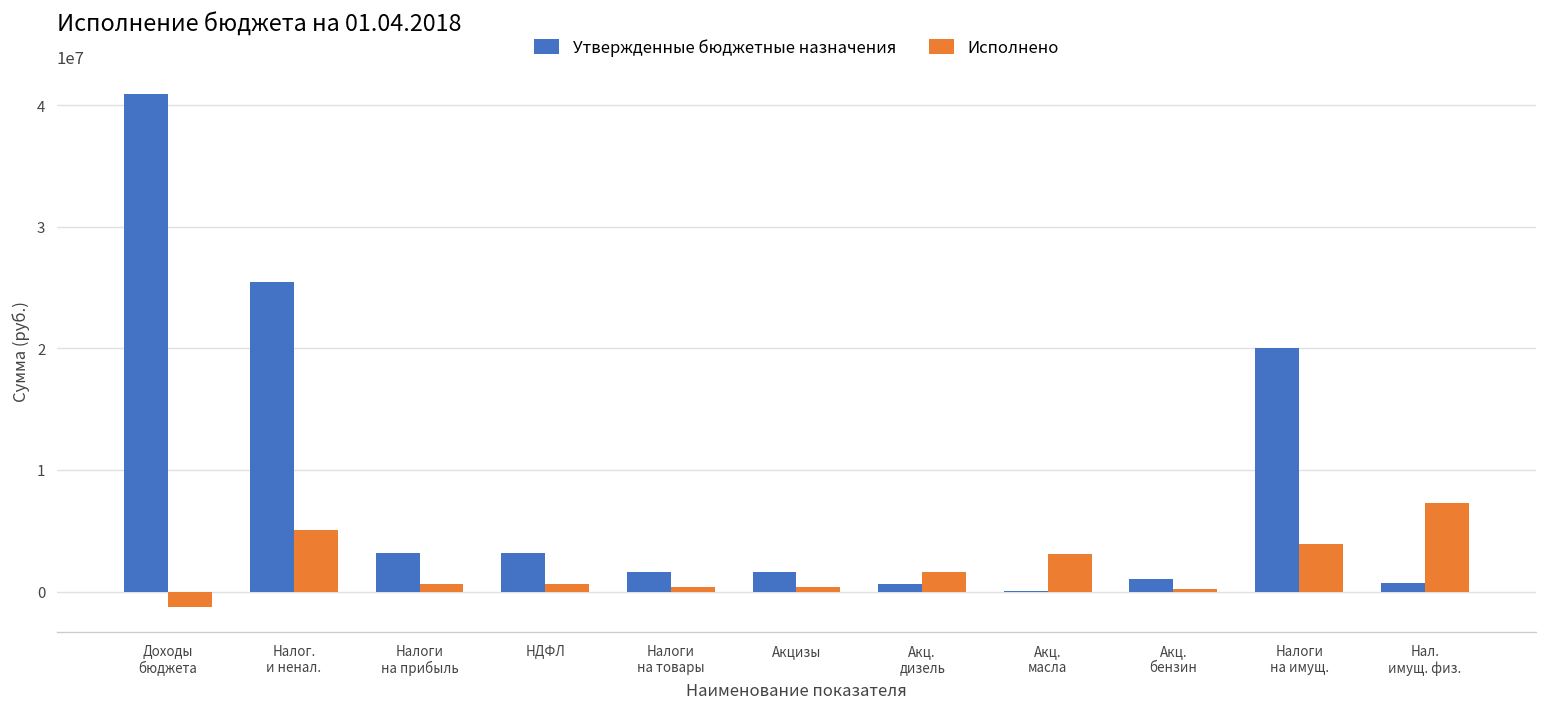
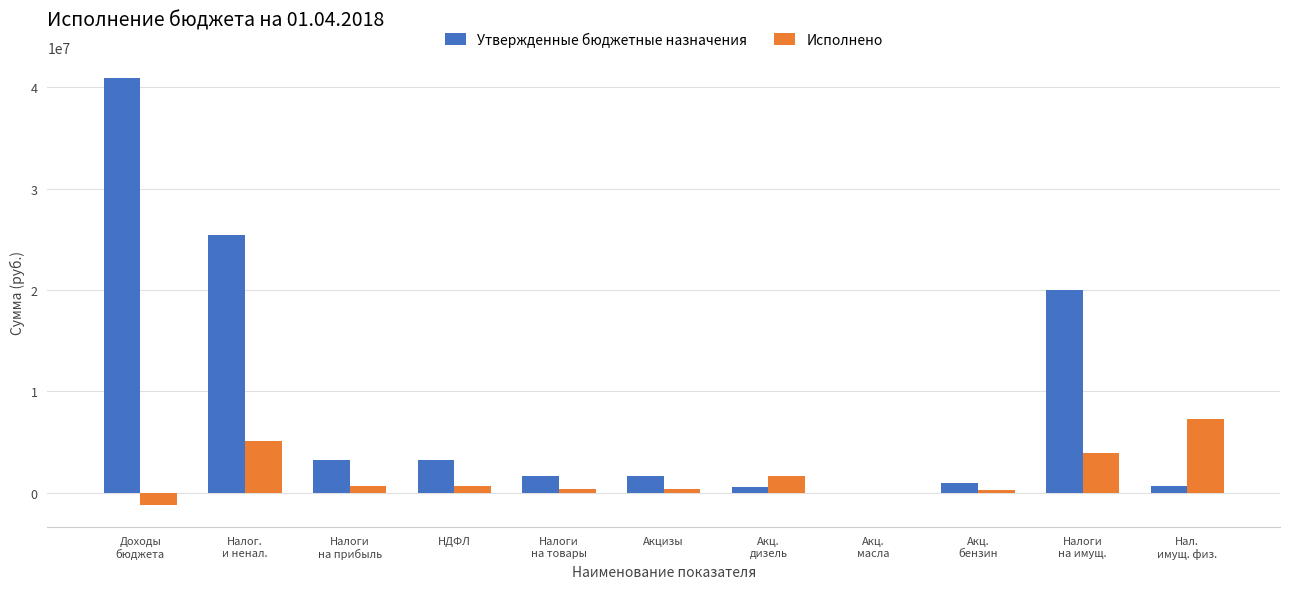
  {
    "Утвержденные бюджетные назначения": {
      "Доходы бюджета": 40900000,
      "Налог. и ненал.": 25400000,
      "Налоги на прибыль": 3200000,
      "НДФЛ": 3200000,
      "Налоги на товары": 1600000,
      "Акцизы": 1600000,
      "Акц. дизель": 600000,
      "Акц. бензин": 1000000,
      "Налоги на имущ.": 20000000,
      "Нал. имущ. физ.": 700000
    },
    "Исполнено": {
      "Доходы бюджета": -1200000,
      "Налог. и ненал.": 5100000,
      "Налоги на прибыль": 600000,
      "НДФЛ": 600000,
      "Налоги на товары": 400000,
      "Акцизы": 400000,
      "Акц. дизель": 1600000,
-     "Акц. масла": 3100000,
+     "Акц. масла": 0,
      "Акц. бензин": 300000,
      "Налоги на имущ.": 3900000,
      "Нал. имущ. физ.": 7300000
    }
  }
